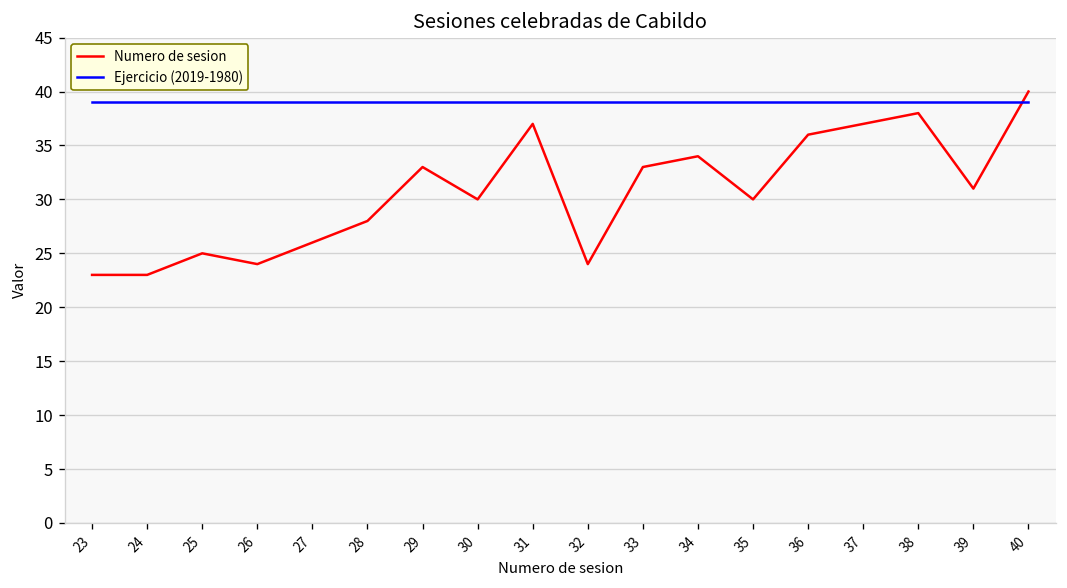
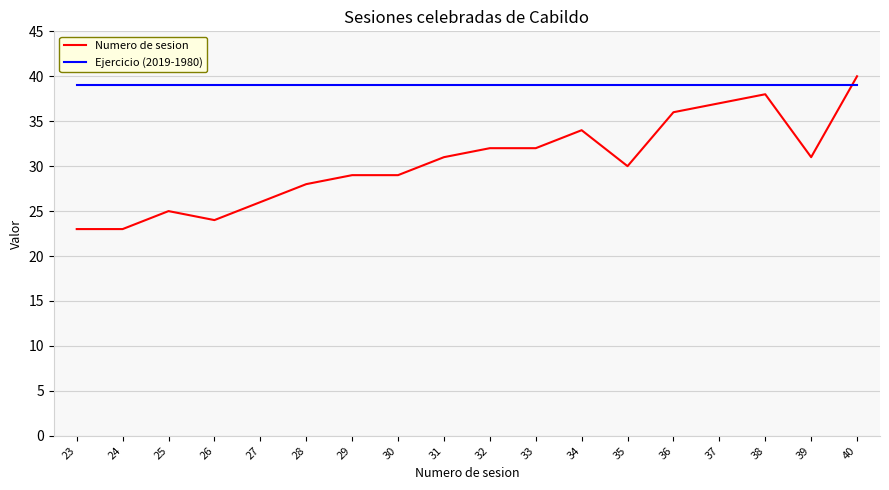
  {
    "Numero de sesion": {
      "23": 23,
      "24": 23,
      "25": 25,
      "26": 24,
      "27": 26,
      "28": 28,
-     "29": 33,
-     "30": 30,
-     "31": 37,
-     "32": 24,
-     "33": 33,
+     "29": 29,
+     "30": 29,
+     "31": 31,
+     "32": 32,
+     "33": 32,
      "34": 34,
      "35": 30,
      "36": 36,
      "37": 37,
      "38": 38,
      "39": 31,
      "40": 40
    },
    "Ejercicio (2019-1980)": {
      "23": 39,
      "24": 39,
      "25": 39,
      "26": 39,
      "27": 39,
      "28": 39,
      "29": 39,
      "30": 39,
      "31": 39,
      "32": 39,
      "33": 39,
      "34": 39,
      "35": 39,
      "36": 39,
      "37": 39,
      "38": 39,
      "39": 39,
      "40": 39
    }
  }
